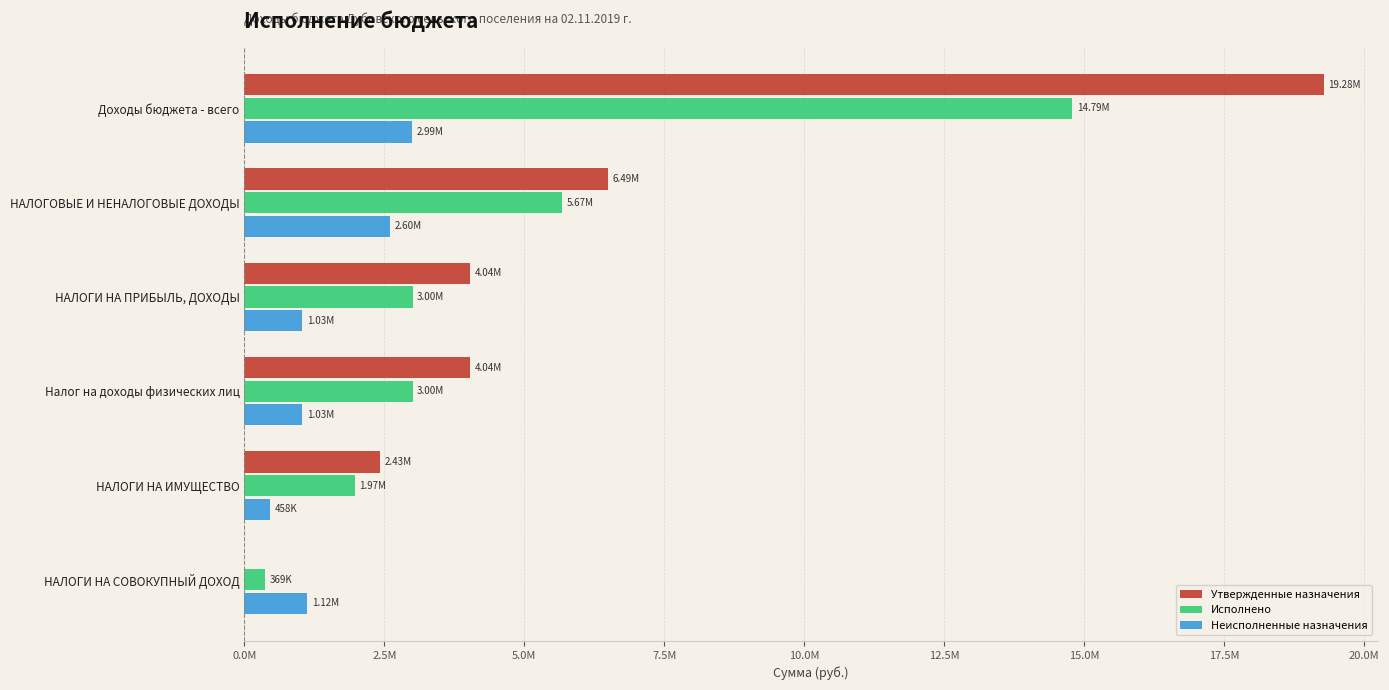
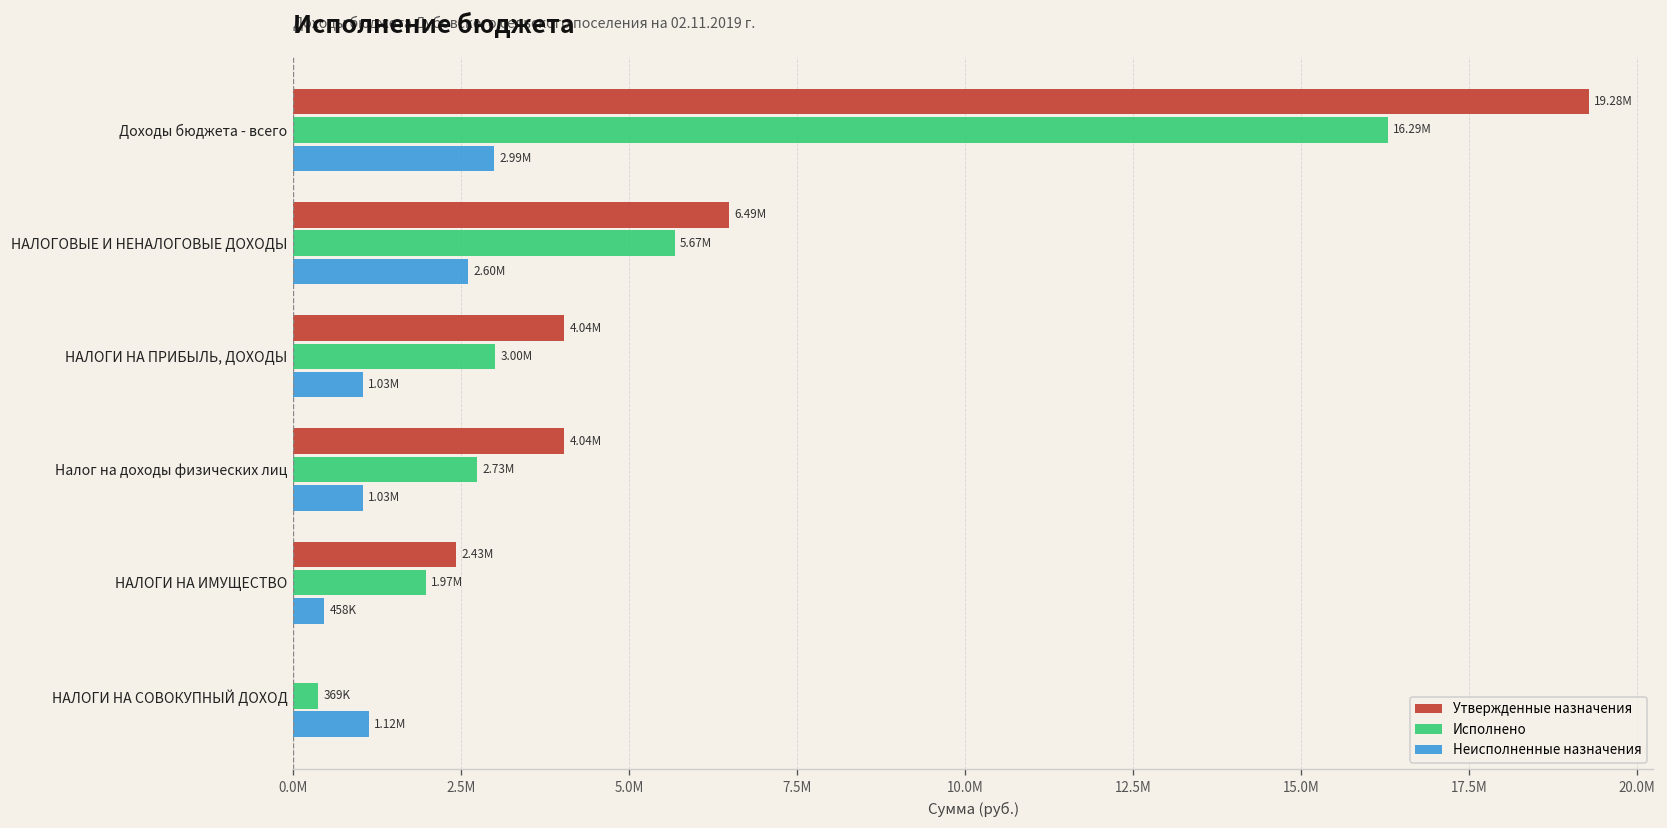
  {
    "Утвержденные назначения": {
      "Доходы бюджета - всего": "19.28M",
      "НАЛОГОВЫЕ И НЕНАЛОГОВЫЕ ДОХОДЫ": "6.49M",
      "НАЛОГИ НА ПРИБЫЛЬ, ДОХОДЫ": "4.04M",
      "Налог на доходы физических лиц": "4.04M",
      "НАЛОГИ НА ИМУЩЕСТВО": "2.43M"
    },
    "Исполнено": {
-     "Доходы бюджета - всего": "14.79M",
+     "Доходы бюджета - всего": "16.29M",
      "НАЛОГОВЫЕ И НЕНАЛОГОВЫЕ ДОХОДЫ": "5.67M",
      "НАЛОГИ НА ПРИБЫЛЬ, ДОХОДЫ": "3.00M",
-     "Налог на доходы физических лиц": "3.00M",
+     "Налог на доходы физических лиц": "2.73M",
      "НАЛОГИ НА ИМУЩЕСТВО": "1.97M",
      "НАЛОГИ НА СОВОКУПНЫЙ ДОХОД": "369K"
    },
    "Неисполненные назначения": {
      "Доходы бюджета - всего": "2.99M",
      "НАЛОГОВЫЕ И НЕНАЛОГОВЫЕ ДОХОДЫ": "2.60M",
      "НАЛОГИ НА ПРИБЫЛЬ, ДОХОДЫ": "1.03M",
      "Налог на доходы физических лиц": "1.03M",
      "НАЛОГИ НА ИМУЩЕСТВО": "458K",
      "НАЛОГИ НА СОВОКУПНЫЙ ДОХОД": "1.12M"
    }
  }
